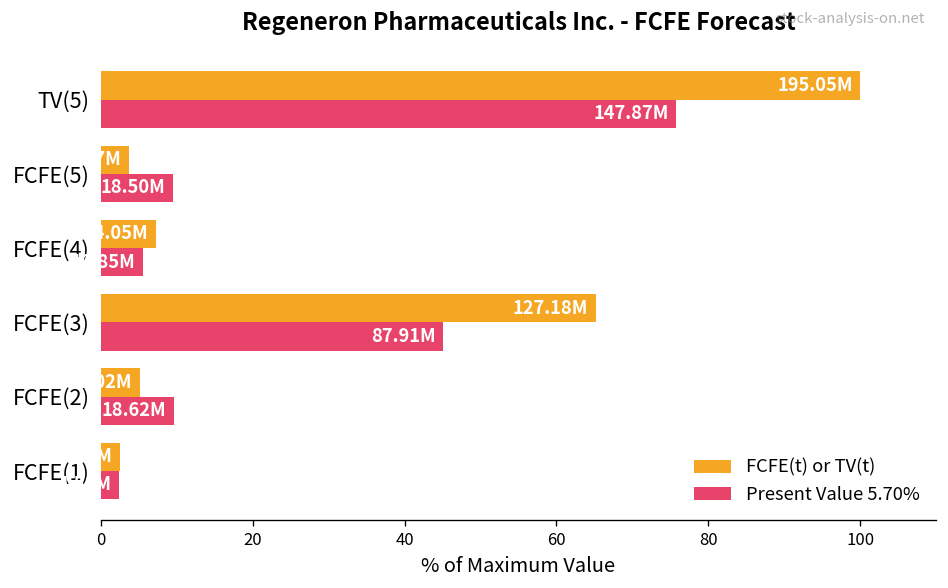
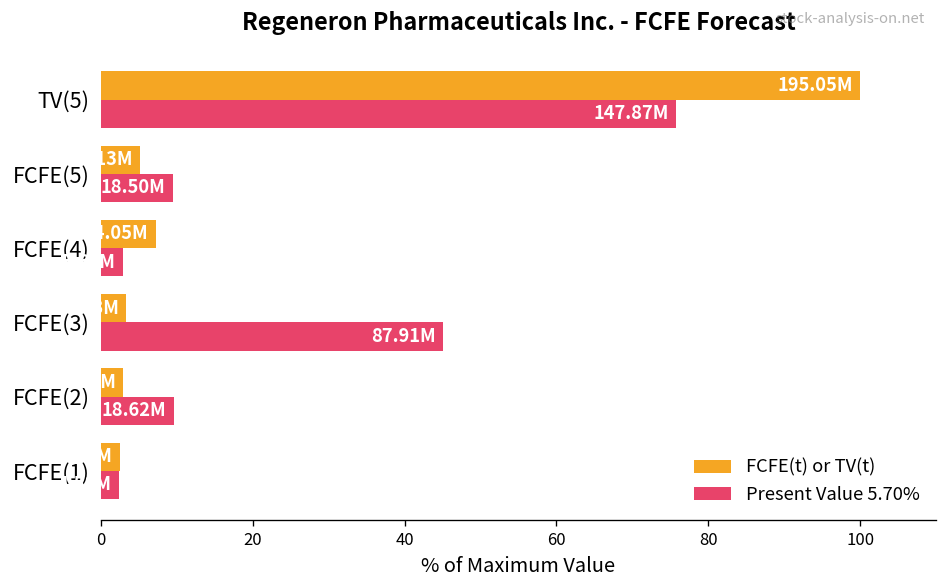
  {
    "FCFE(t) or TV(t)": {
-     "FCFE(5)": 4,
-     "FCFE(3)": 65,
-     "FCFE(2)": 5,
+     "FCFE(5)": 5,
+     "FCFE(3)": 3,
+     "FCFE(2)": 3,
      "FCFE(1)": 2
    },
    "Present Value 5.70%": {
-     "FCFE(4)": 6,
+     "FCFE(4)": 3,
      "FCFE(1)": 2
    }
  }
